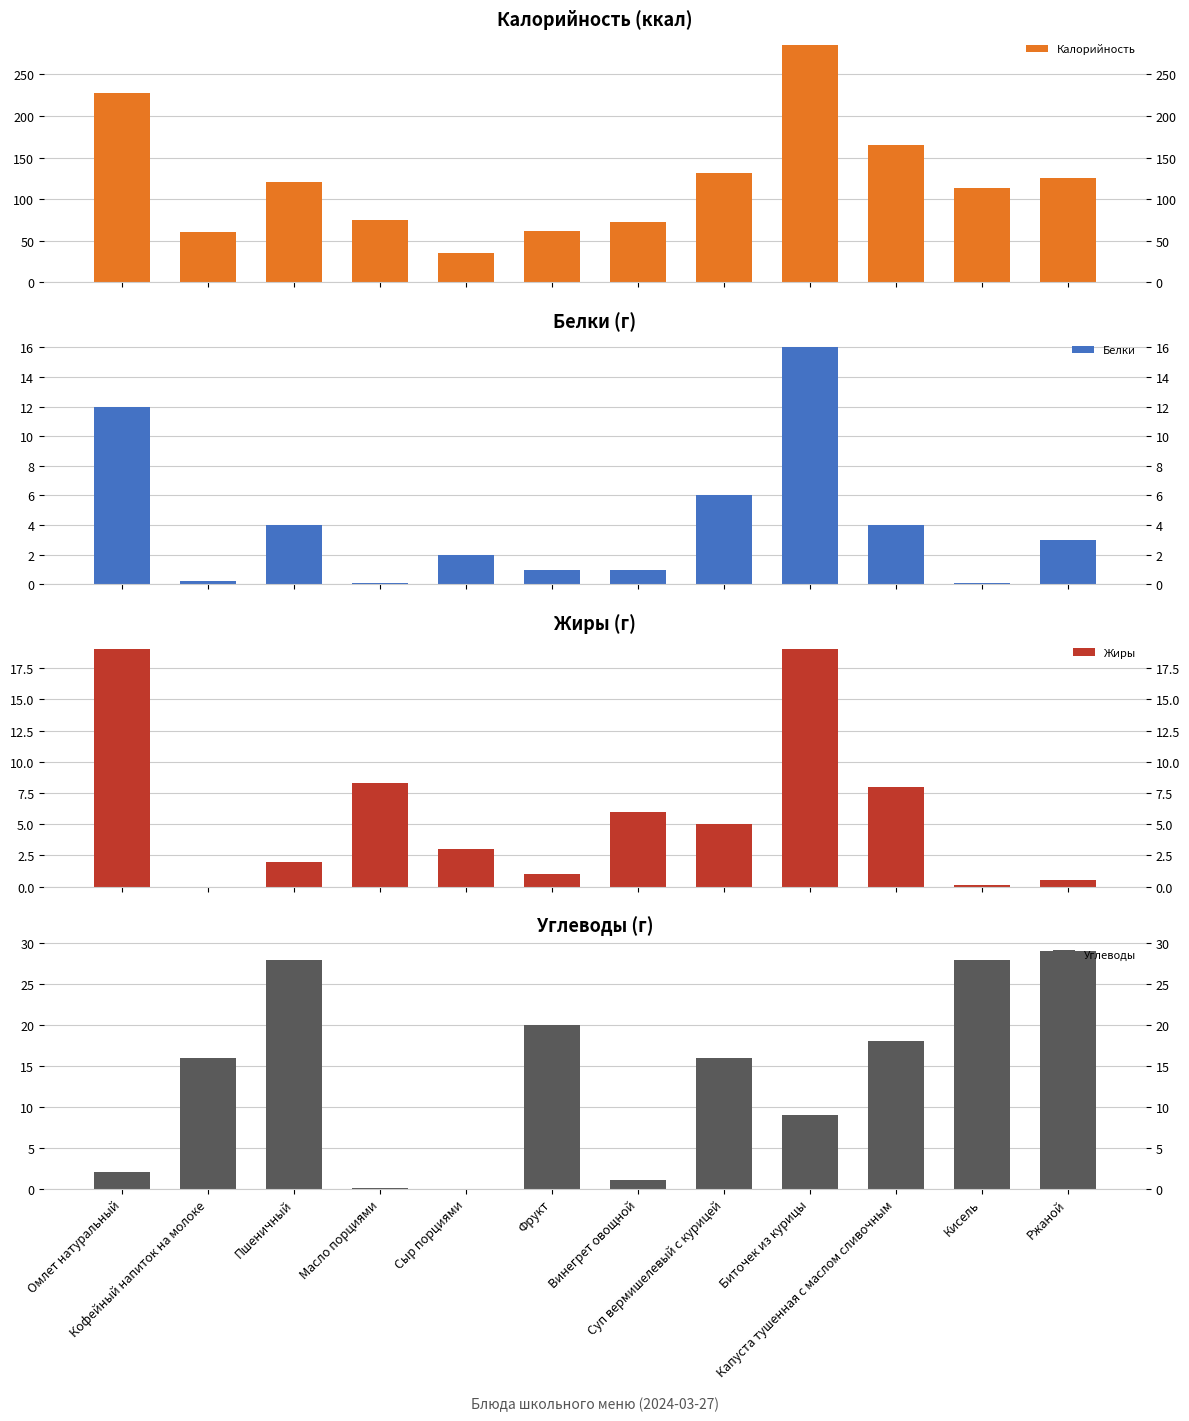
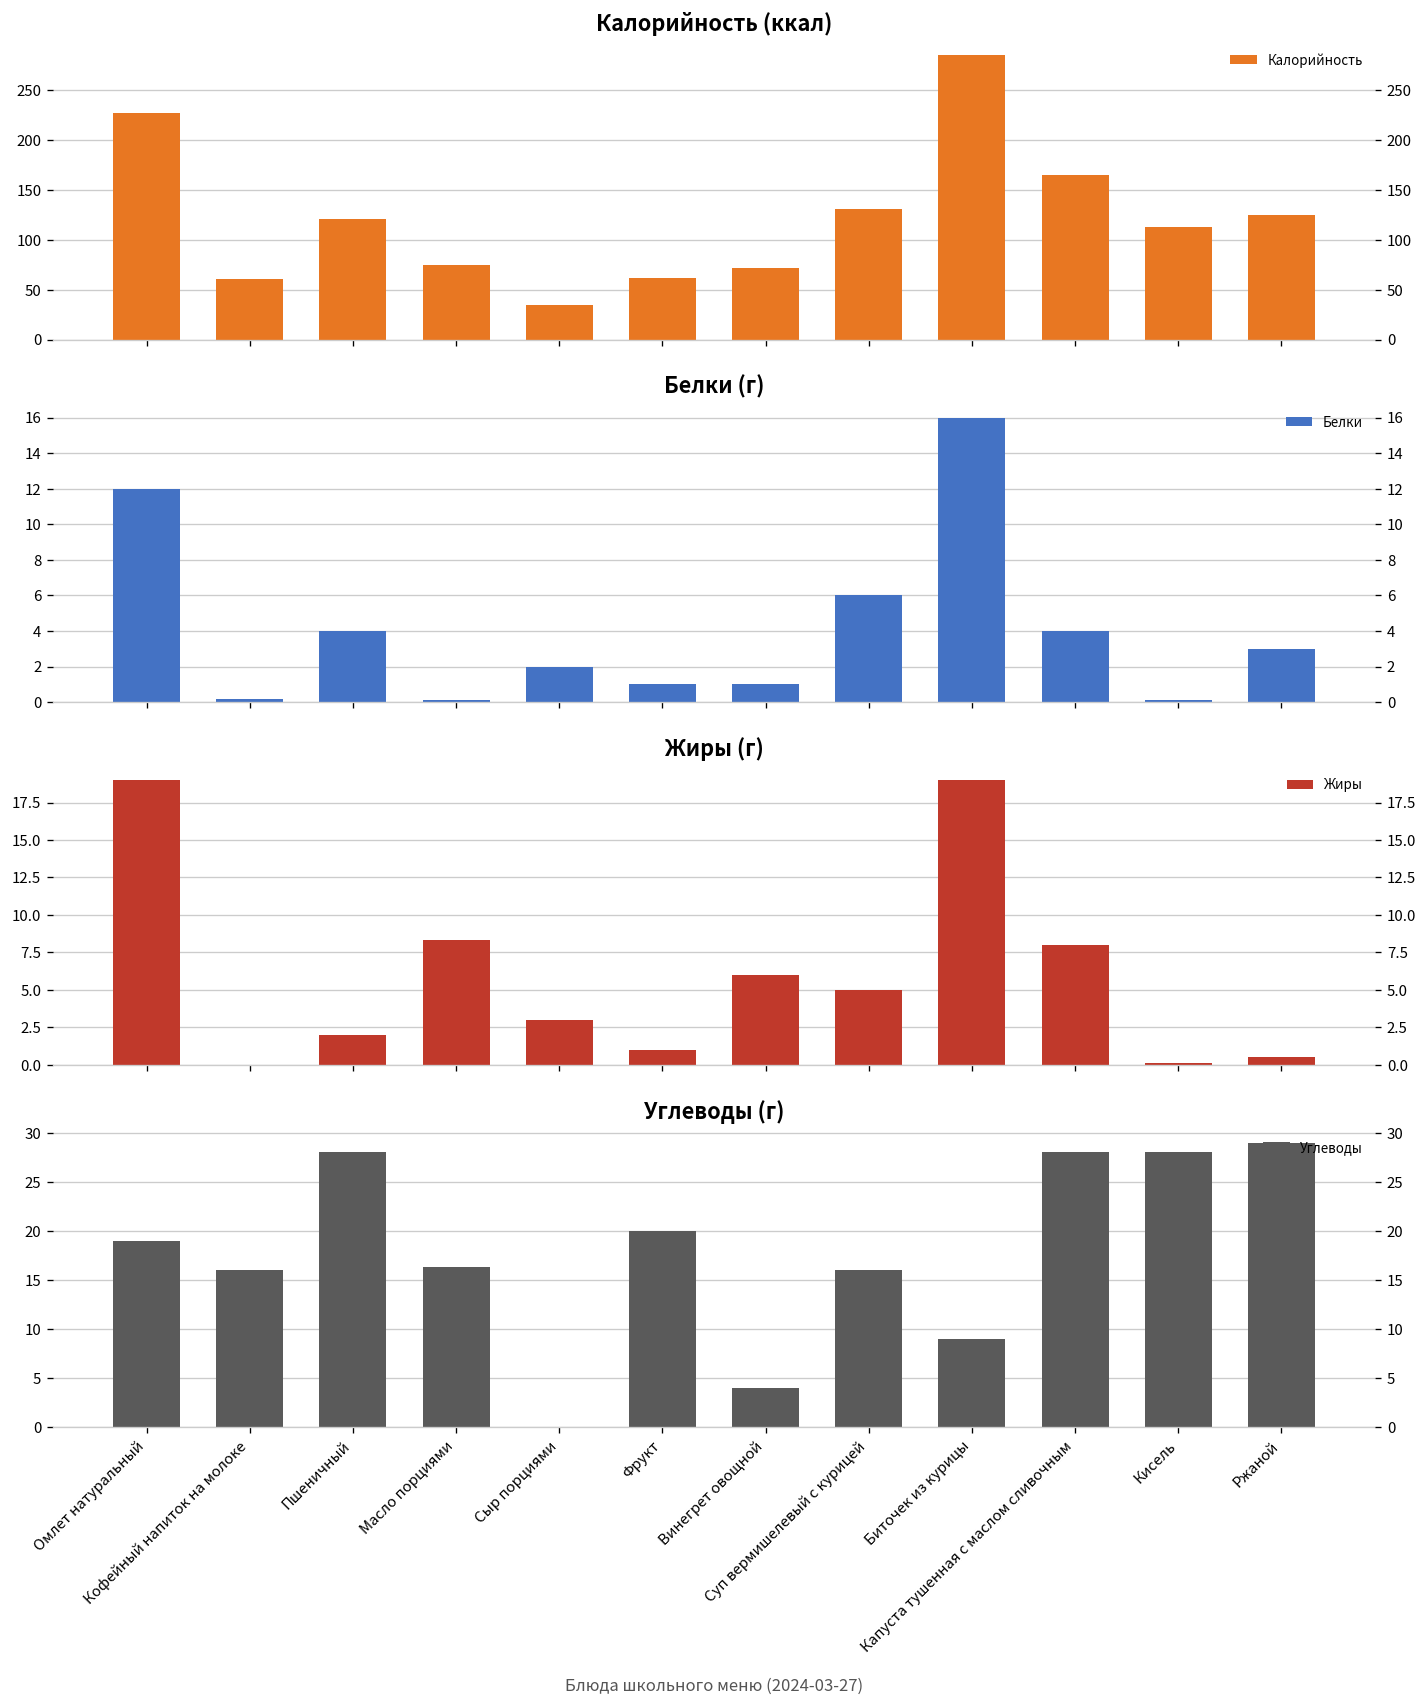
  {
    "Углеводы (г)": {
-     "Омлет натуральный": 2,
+     "Омлет натуральный": 19,
      "Кофейный напиток на молоке": 16,
      "Пшеничный": 28,
-     "Масло порциями": 0,
+     "Масло порциями": 16,
      "Сыр порциями": 0,
      "Фрукт": 20,
-     "Винегрет овощной": 1,
+     "Винегрет овощной": 4,
      "Суп вермишелевый с курицей": 16,
      "Биточек из курицы": 9,
-     "Капуста тушенная с маслом сливочным": 18,
+     "Капуста тушенная с маслом сливочным": 28,
      "Кисель": 28,
      "Ржаной": 29
    }
  }
